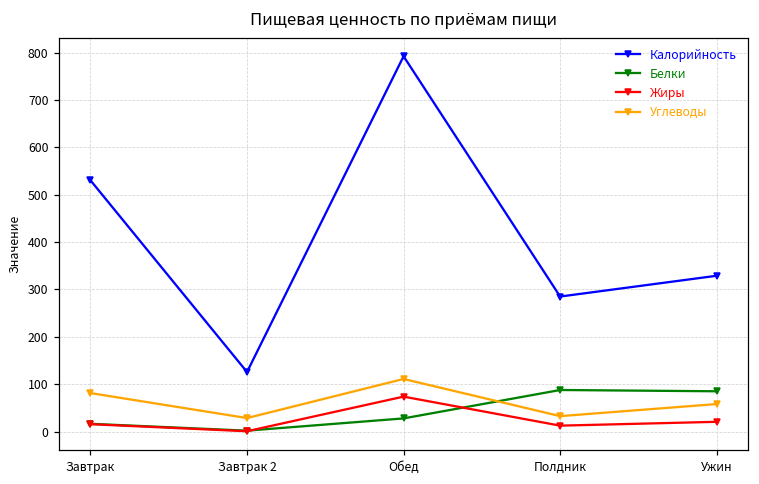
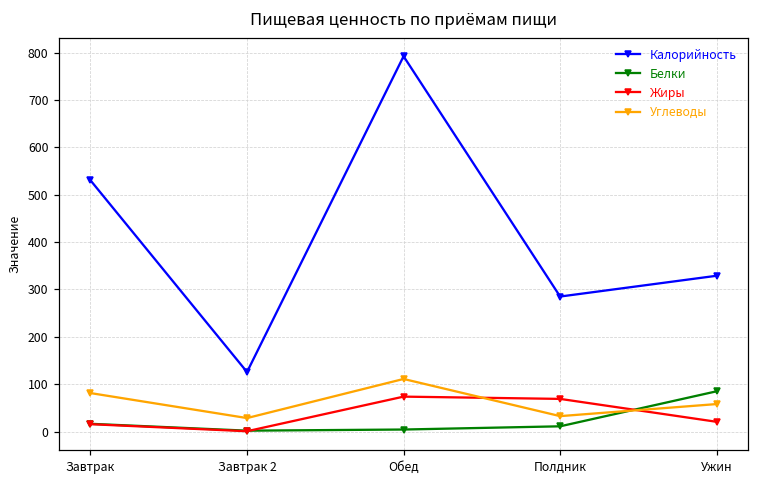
  {
    "Калорийность": {
      "Завтрак": 530,
      "Завтрак 2": 130,
      "Обед": 790,
      "Полдник": 290,
      "Ужин": 330
    },
    "Белки": {
-     "Обед": 30,
-     "Полдник": 90,
+     "Обед": 0,
+     "Полдник": 10,
      "Ужин": 90
    },
    "Жиры": {
      "Обед": 70,
-     "Полдник": 10,
+     "Полдник": 70,
      "Ужин": 20
    },
    "Углеводы": {
      "Завтрак": 80,
      "Завтрак 2": 30,
      "Обед": 110,
      "Полдник": 30,
      "Ужин": 60
    }
  }
